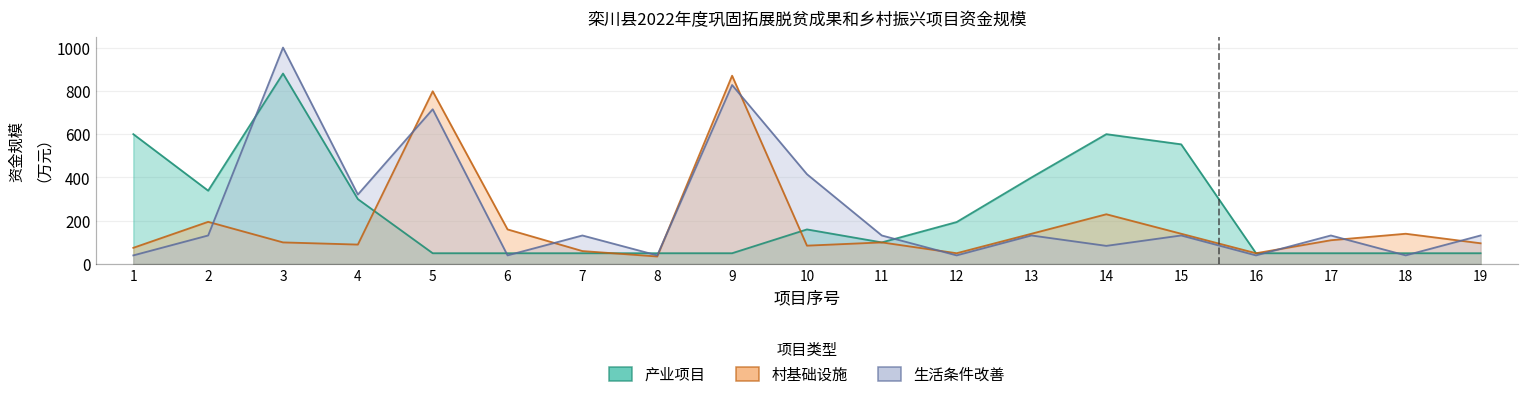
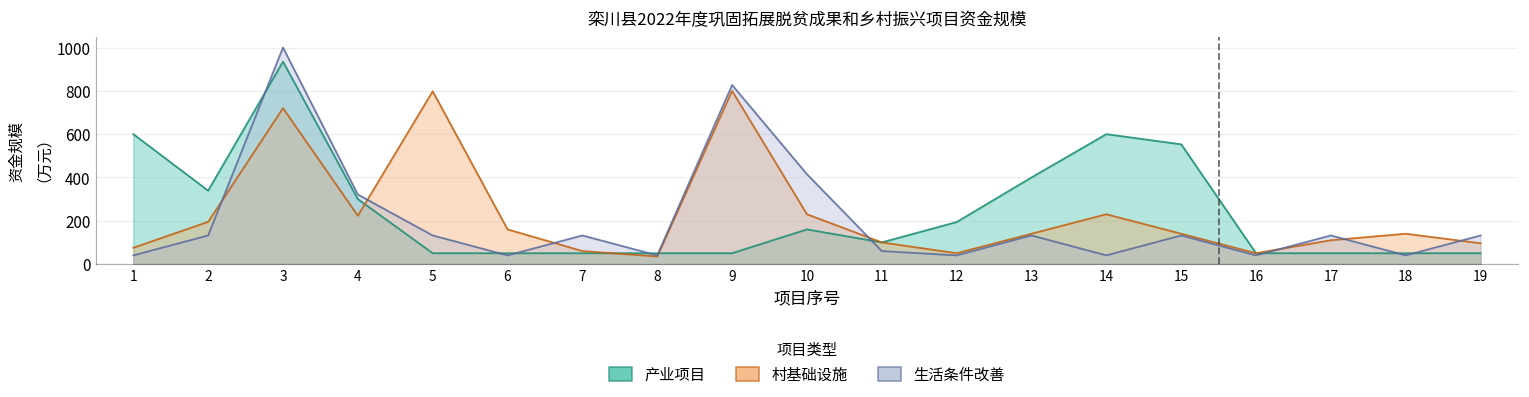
  {
    "产业项目": {
      "1": 600,
      "2": 340,
-     "3": 880,
+     "3": 940,
      "4": 300,
      "5": 50,
      "9": 50,
      "10": 160,
      "12": 190,
      "13": 400,
      "14": 600,
      "15": 550,
      "17": 50,
      "19": 50
    },
    "村基础设施": {
      "1": 80,
      "2": 200,
-     "3": 100,
-     "4": 90,
+     "3": 720,
+     "4": 220,
      "5": 800,
      "6": 160,
-     "9": 870,
-     "10": 90,
+     "9": 800,
+     "10": 230,
      "14": 230,
      "17": 110,
      "18": 140,
      "19": 100
    },
    "生活条件改善": {
      "1": 40,
      "2": 130,
      "3": 1000,
      "4": 320,
-     "5": 720,
+     "5": 130,
      "7": 130,
      "9": 830,
      "10": 420,
-     "11": 130,
-     "14": 80,
+     "11": 60,
+     "14": 40,
      "17": 130,
      "19": 130
    }
  }
